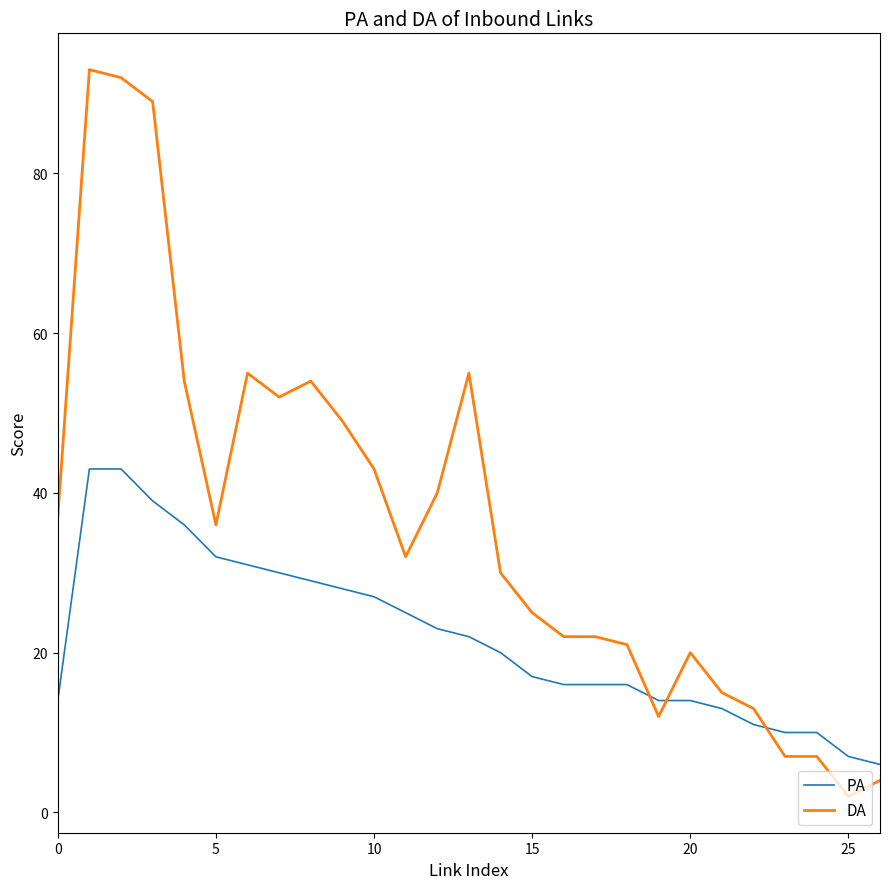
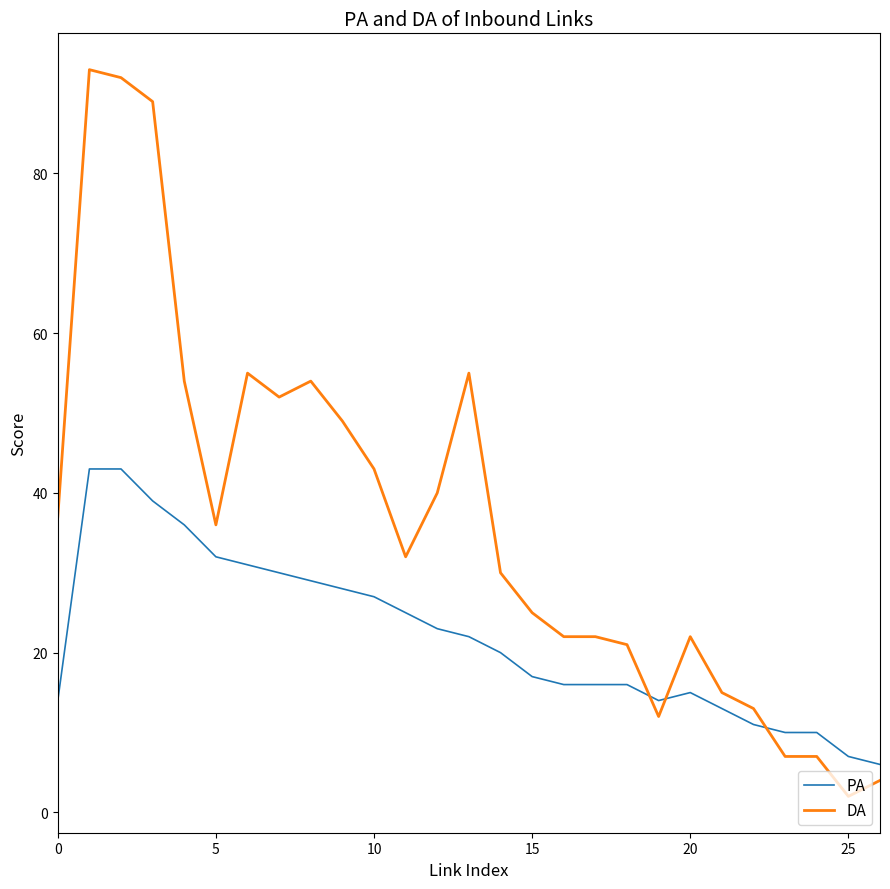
  {
    "PA": {
      "0": 14,
      "5": 32,
      "10": 27,
      "15": 17,
-     "20": 14,
+     "20": 15,
      "25": 7
    },
    "DA": {
      "0": 37,
      "5": 36,
      "10": 43,
      "15": 25,
-     "20": 20
+     "20": 22
    }
  }
